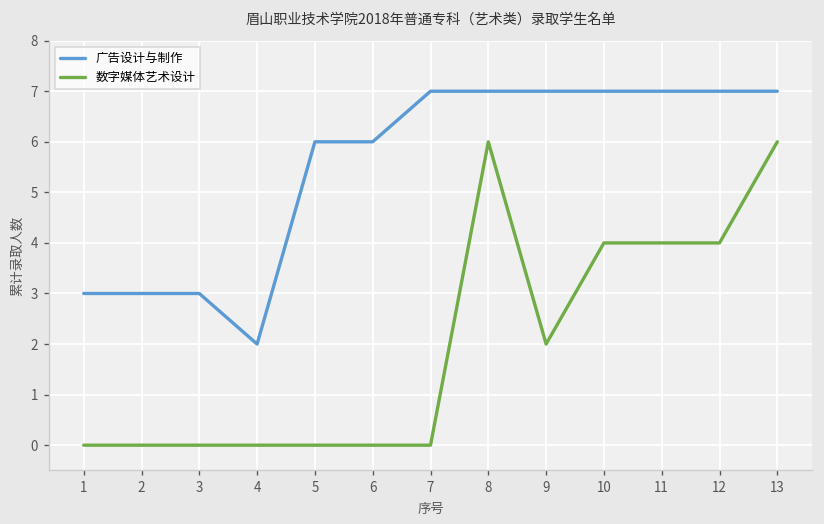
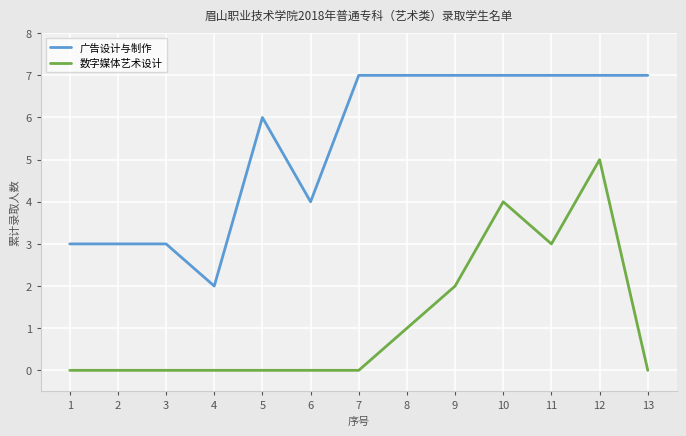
  {
    "广告设计与制作": {
      "1": 3,
      "2": 3,
      "3": 3,
      "4": 2,
      "5": 6,
-     "6": 6,
+     "6": 4,
      "7": 7,
      "8": 7,
      "9": 7,
      "10": 7,
      "11": 7,
      "12": 7,
      "13": 7
    },
    "数字媒体艺术设计": {
      "1": 0,
      "2": 0,
      "3": 0,
      "4": 0,
      "5": 0,
      "6": 0,
      "7": 0,
-     "8": 6,
+     "8": 1,
      "9": 2,
      "10": 4,
-     "11": 4,
-     "12": 4,
-     "13": 6
+     "11": 3,
+     "12": 5,
+     "13": 0
    }
  }
